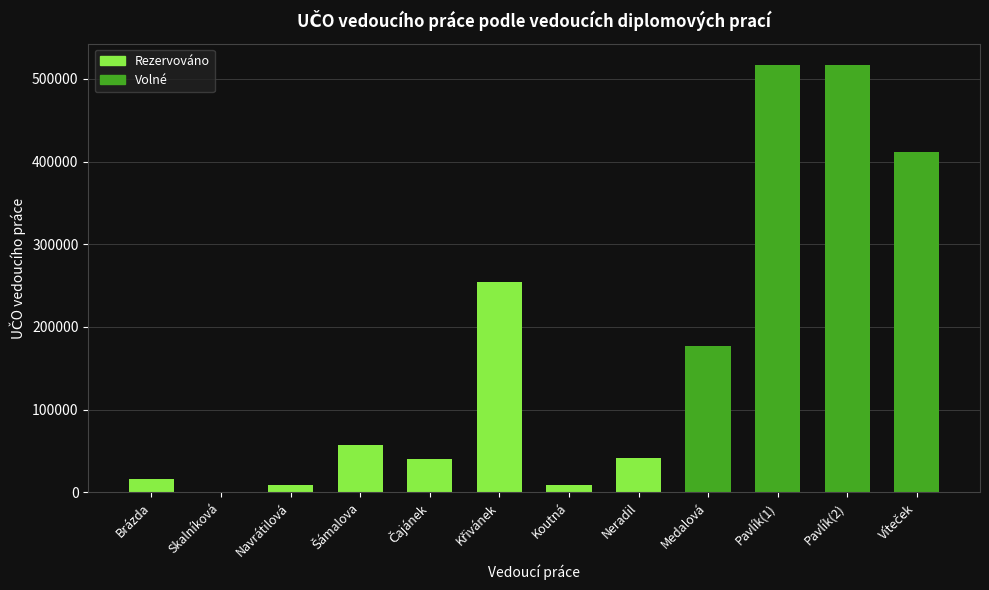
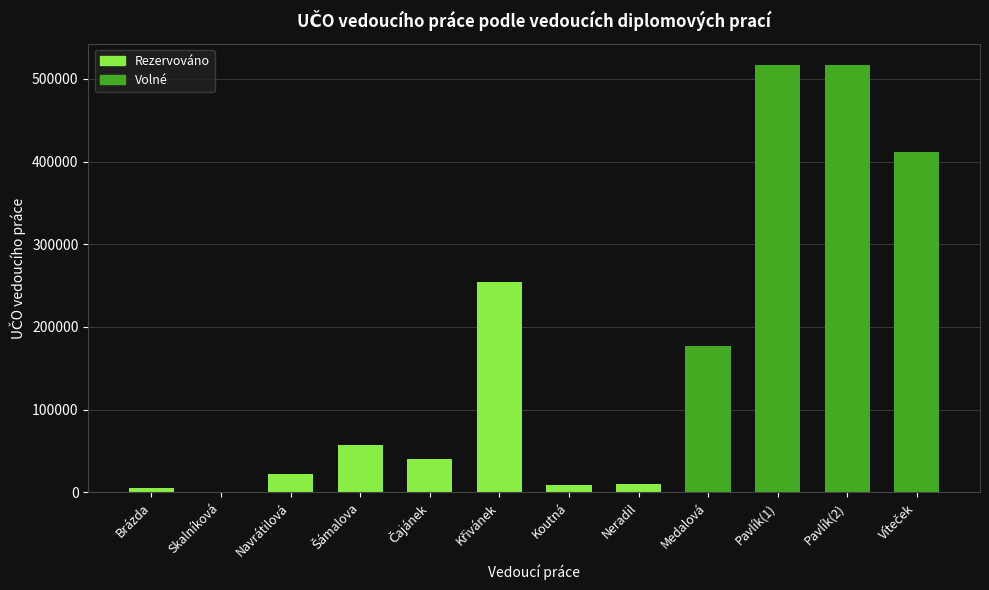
  {
-   "Brázda": 20000,
-   "Navrátilová": 10000,
+   "Brázda": 10000,
+   "Navrátilová": 20000,
    "Šámalova": 60000,
    "Čajánek": 40000,
    "Křivánek": 250000,
    "Koutná": 10000,
-   "Neradil": 40000,
+   "Neradil": 10000,
    "Medalová": 180000,
    "Pavlík(1)": 520000,
    "Pavlík(2)": 520000,
    "Víteček": 410000
  }
